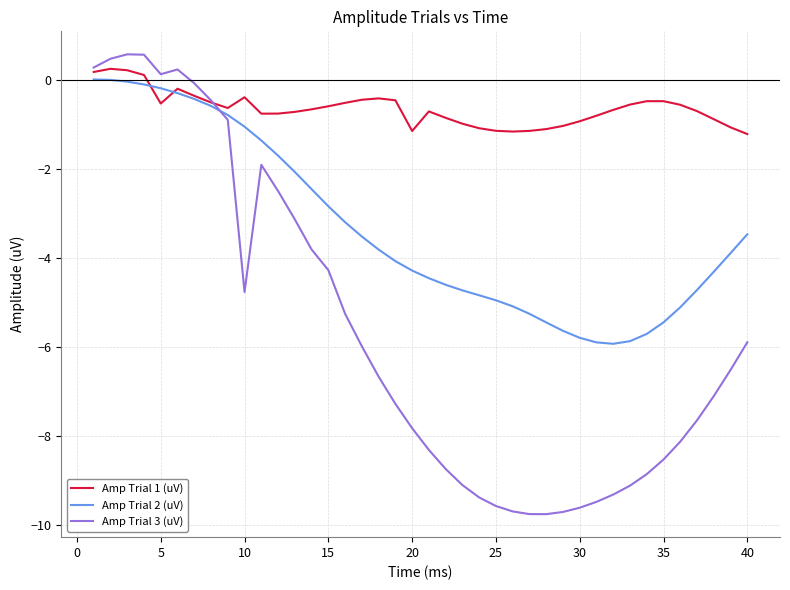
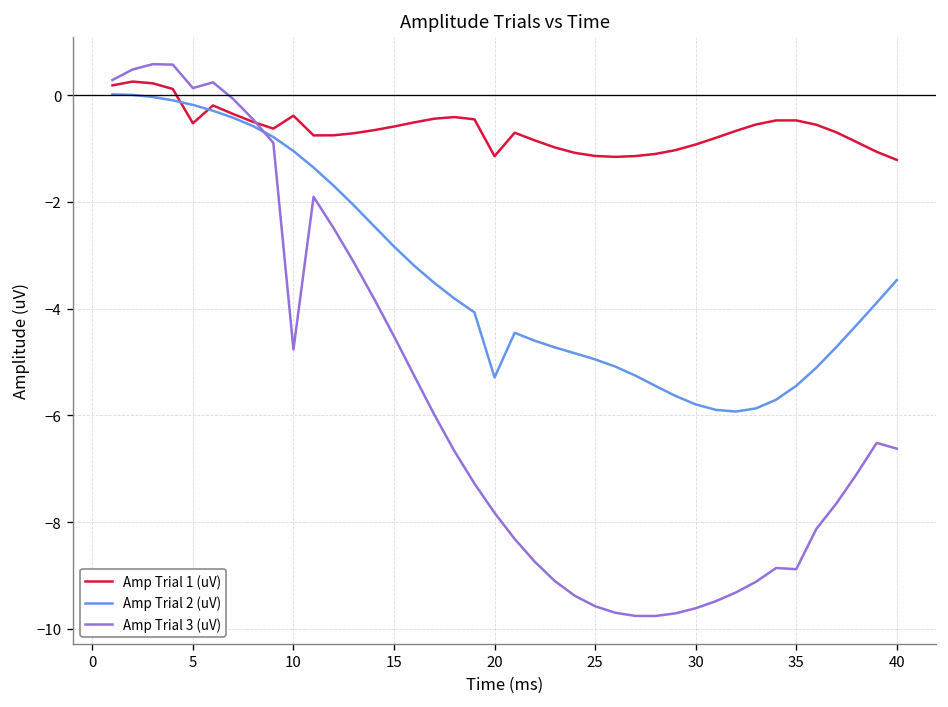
  {
    "Amp Trial 1 (uV)": {
      "5": -0.5,
      "10": -0.4,
      "15": -0.6,
      "20": -1.1,
      "25": -1.1,
      "30": -0.9,
      "35": -0.5,
      "40": -1.2
    },
    "Amp Trial 2 (uV)": {
      "5": -0.2,
      "10": -1.0,
      "15": -2.8,
-     "20": -4.3,
+     "20": -5.3,
      "25": -5.0,
      "30": -5.8,
      "35": -5.4,
      "40": -3.5
    },
    "Amp Trial 3 (uV)": {
      "5": 0.1,
      "10": -4.8,
-     "15": -4.3,
+     "15": -4.5,
      "20": -7.8,
      "25": -9.6,
      "30": -9.6,
-     "35": -8.5,
-     "40": -5.9
+     "35": -8.9,
+     "40": -6.6
    }
  }
